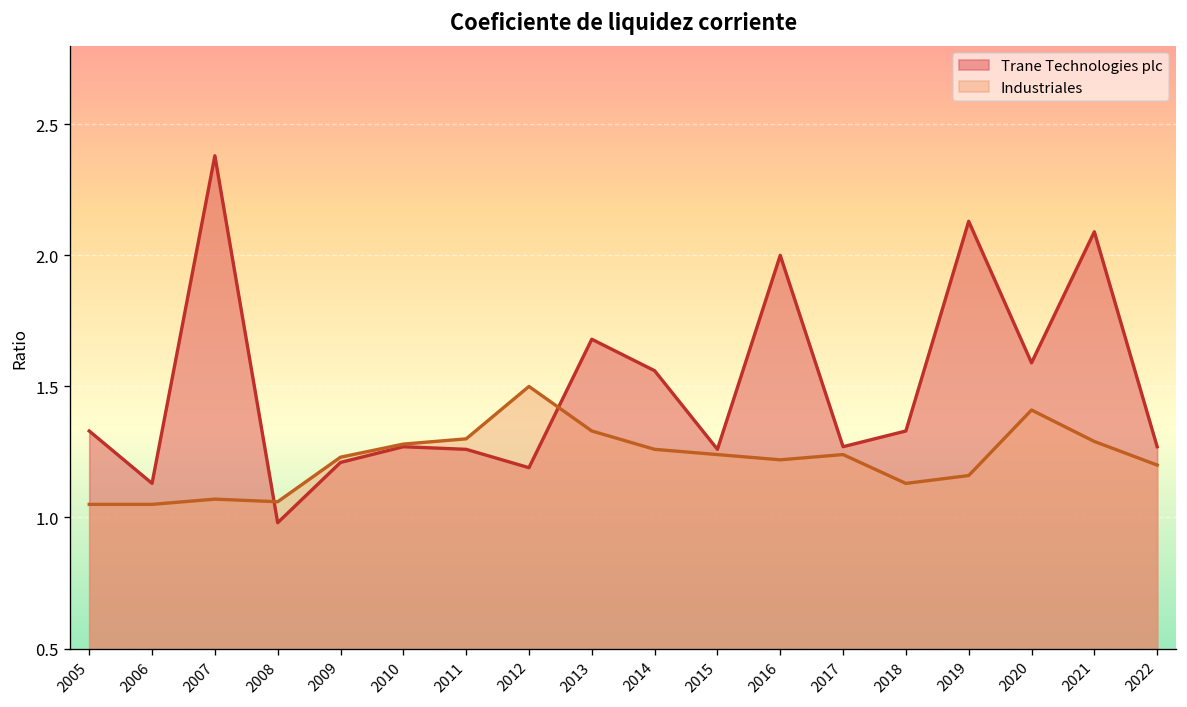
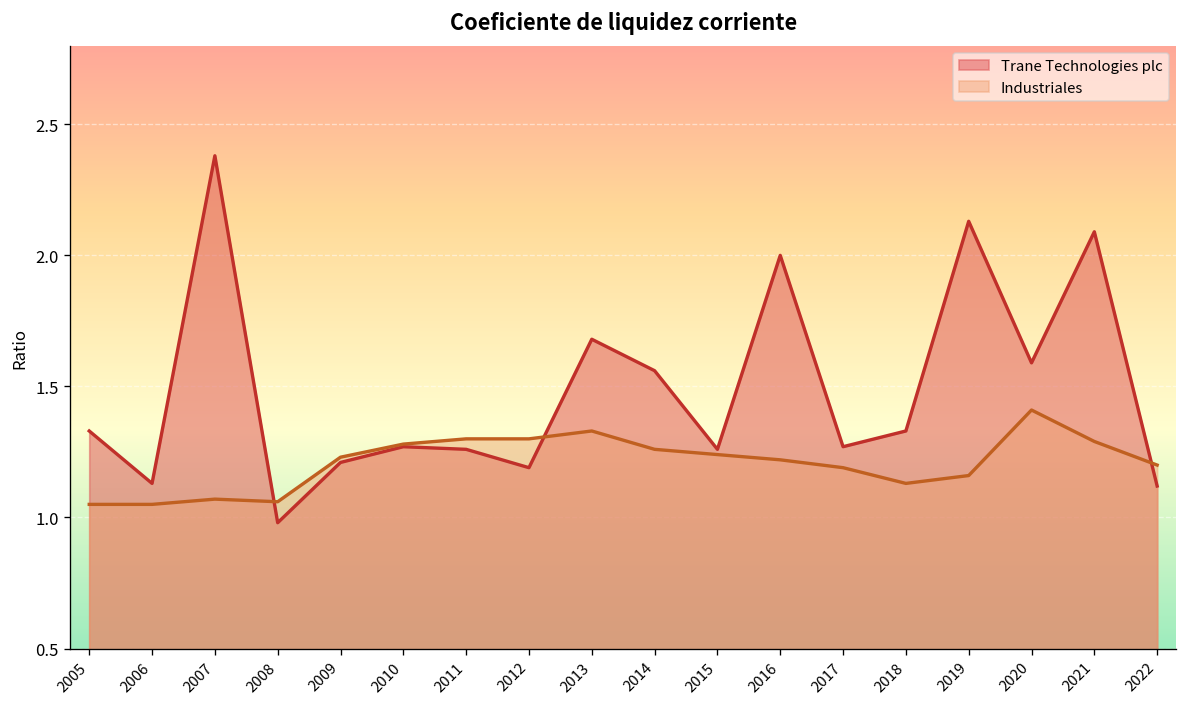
  {
    "Trane Technologies plc": {
      "2005": 1.33,
      "2006": 1.13,
      "2007": 2.38,
      "2008": 0.98,
      "2009": 1.21,
      "2011": 1.26,
      "2012": 1.19,
      "2013": 1.68,
      "2014": 1.56,
      "2015": 1.26,
      "2016": 2.00,
      "2017": 1.27,
      "2018": 1.33,
      "2019": 2.13,
      "2020": 1.59,
      "2021": 2.09,
-     "2022": 1.27
+     "2022": 1.12
    },
    "Industriales": {
      "2005": 1.05,
      "2006": 1.05,
      "2007": 1.07,
      "2008": 1.06,
      "2009": 1.23,
      "2011": 1.30,
-     "2012": 1.5,
+     "2012": 1.3,
      "2013": 1.33,
      "2014": 1.26,
      "2015": 1.24,
      "2016": 1.22,
-     "2017": 1.24,
+     "2017": 1.19,
      "2018": 1.13,
      "2019": 1.16,
      "2020": 1.41,
      "2021": 1.29,
      "2022": 1.20
    }
  }
